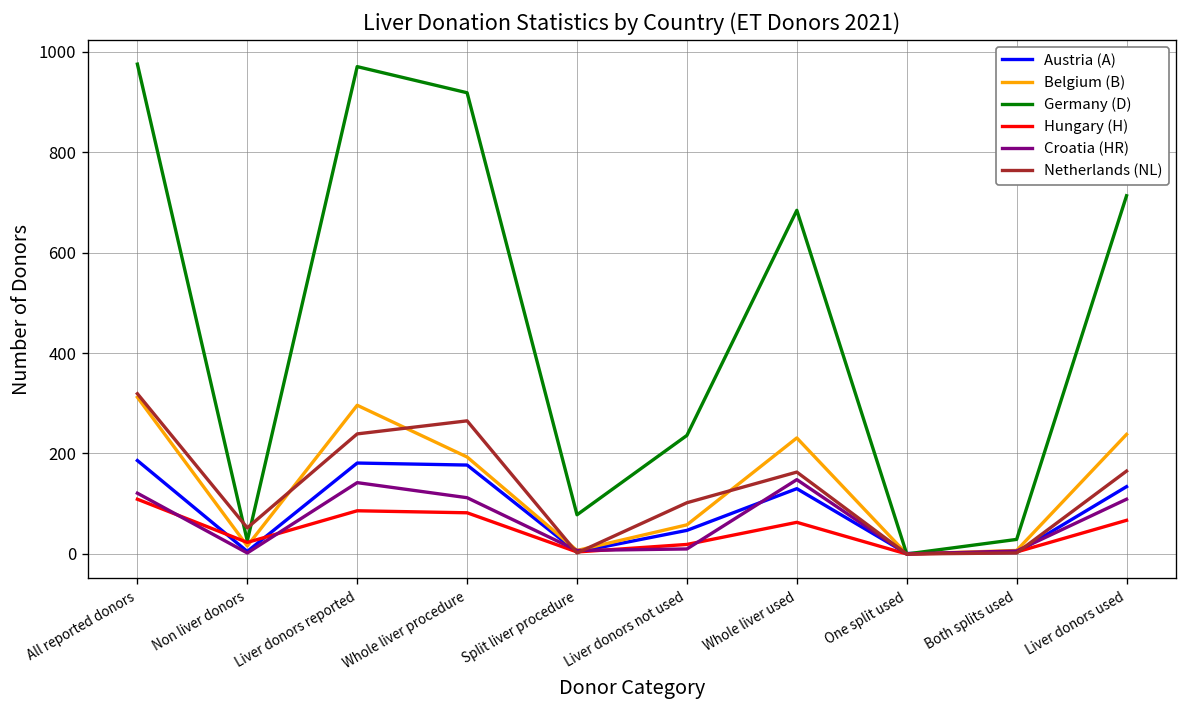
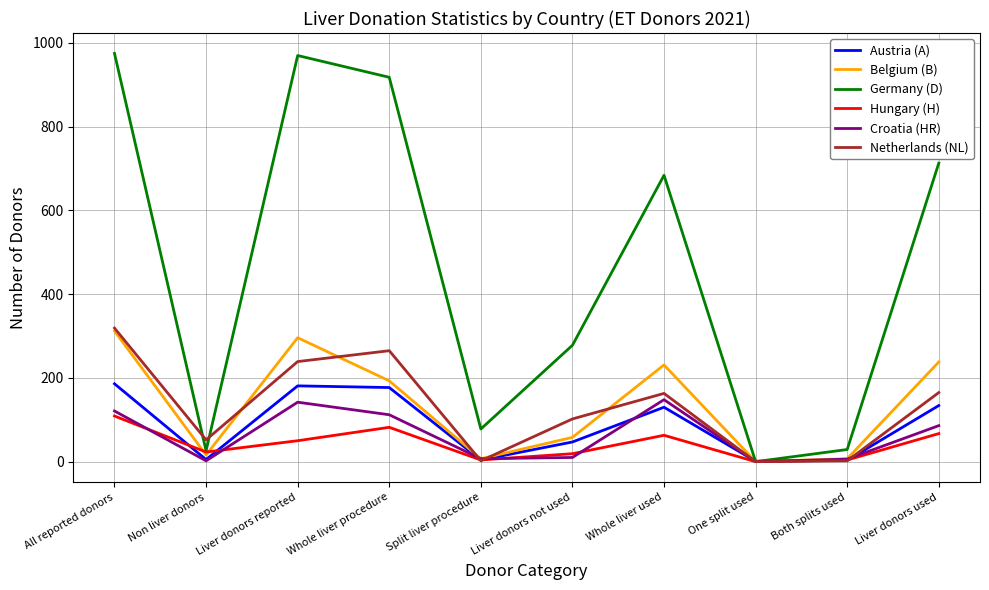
  {
    "Austria (A)": {
      "All reported donors": 190,
      "Liver donors reported": 180,
      "Whole liver procedure": 180,
      "Liver donors not used": 50,
      "Whole liver used": 130,
      "Liver donors used": 130
    },
    "Belgium (B)": {
      "All reported donors": 310,
      "Non liver donors": 20,
      "Liver donors reported": 300,
      "Whole liver procedure": 190,
      "Liver donors not used": 60,
      "Whole liver used": 230,
      "Liver donors used": 240
    },
    "Germany (D)": {
      "All reported donors": 980,
      "Liver donors reported": 970,
      "Whole liver procedure": 920,
      "Split liver procedure": 80,
-     "Liver donors not used": 240,
+     "Liver donors not used": 280,
      "Whole liver used": 680,
      "Both splits used": 30,
      "Liver donors used": 710
    },
    "Hungary (H)": {
      "All reported donors": 110,
-     "Liver donors reported": 90,
+     "Liver donors reported": 50,
      "Whole liver procedure": 80,
      "Liver donors not used": 20,
      "Whole liver used": 60,
      "Liver donors used": 70
    },
    "Croatia (HR)": {
      "All reported donors": 120,
      "Liver donors reported": 140,
      "Whole liver procedure": 110,
      "Liver donors not used": 10,
      "Whole liver used": 150,
-     "Liver donors used": 110
+     "Liver donors used": 90
    },
    "Netherlands (NL)": {
      "All reported donors": 320,
      "Non liver donors": 50,
      "Liver donors reported": 240,
      "Whole liver procedure": 270,
      "Liver donors not used": 100,
      "Whole liver used": 160,
      "Liver donors used": 170
    }
  }
